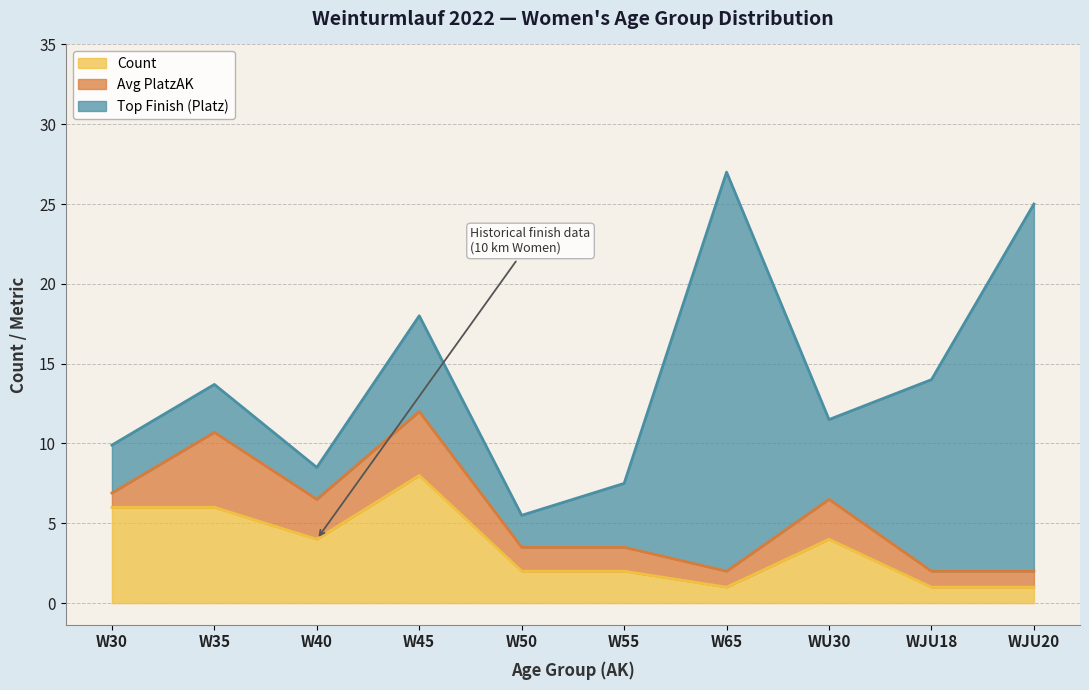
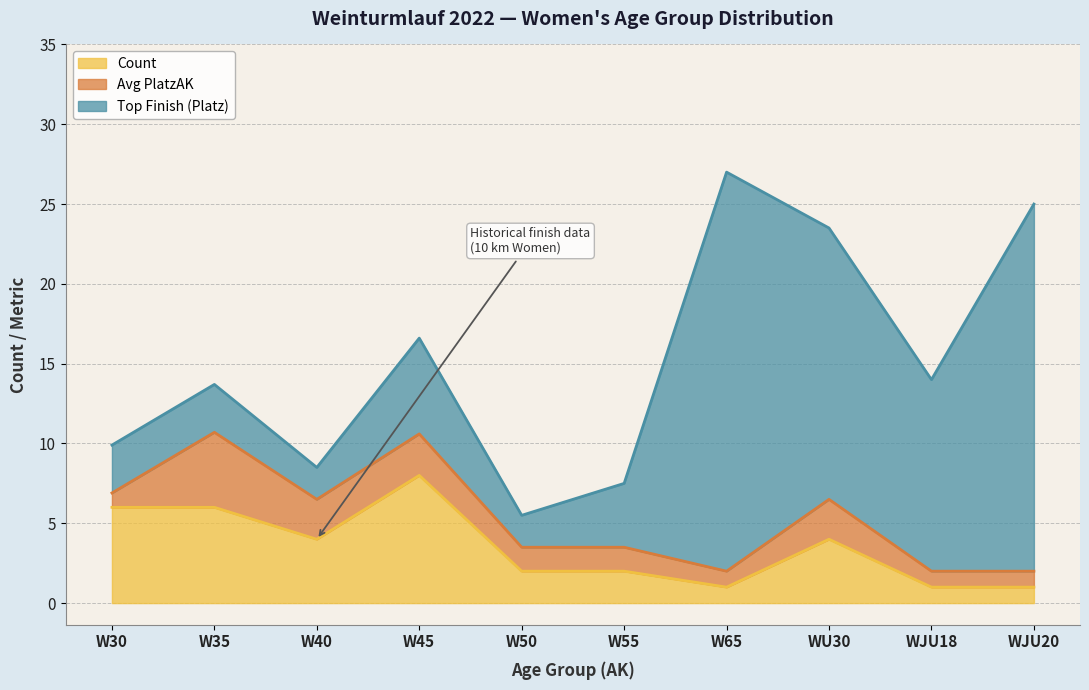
  {
    "Count": {
      "W30": 6.0,
      "W35": 6.0,
      "W40": 4.0,
      "W50": 2.0,
      "W55": 2.0,
      "W65": 1.0,
      "WU30": 4.0,
      "WJU18": 1.0,
      "WJU20": 1.0
    },
    "Avg PlatzAK": {
      "W30": 0.9,
      "W35": 4.7,
      "W40": 2.5,
-     "W45": 4.0,
+     "W45": 2.6,
      "W50": 1.5,
      "W55": 1.5,
      "W65": 1.0,
      "WU30": 2.5,
      "WJU18": 1.0,
      "WJU20": 1.0
    },
    "Top Finish (Platz)": {
      "W30": 3,
      "W35": 3,
      "W40": 2,
      "W55": 4,
      "W65": 25,
-     "WU30": 5,
+     "WU30": 17,
      "WJU18": 12,
      "WJU20": 23
    }
  }
